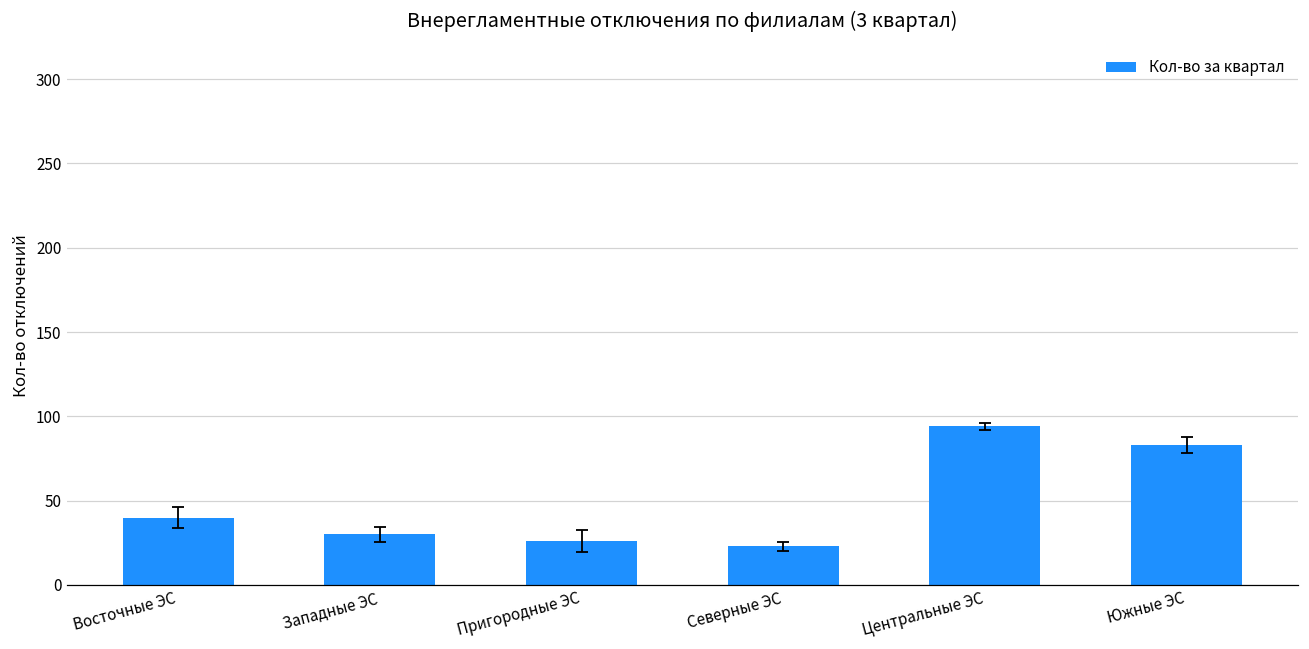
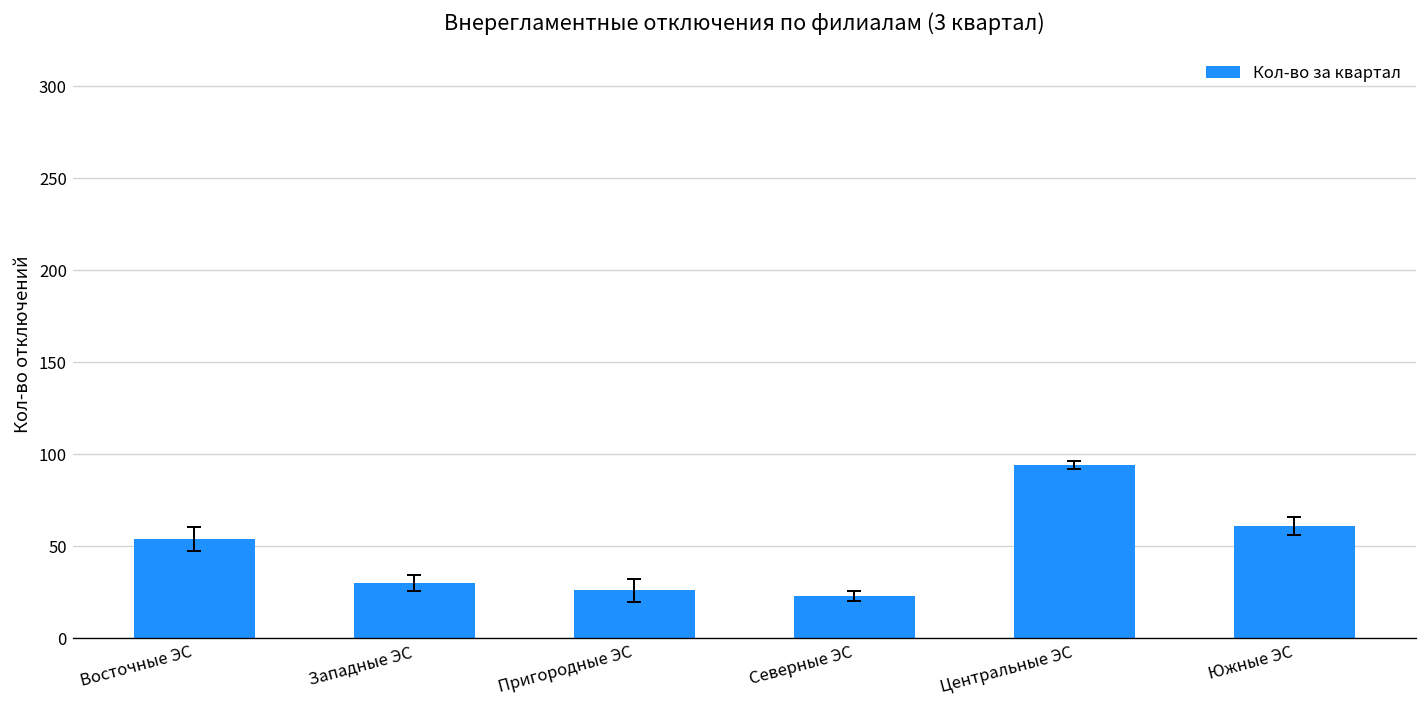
  {
    "Кол-во за квартал": {
-     "Восточные ЭС": 40,
+     "Восточные ЭС": 54,
      "Западные ЭС": 30,
      "Пригородные ЭС": 26,
      "Северные ЭС": 23,
      "Центральные ЭС": 94,
-     "Южные ЭС": 83
+     "Южные ЭС": 61
    }
  }
